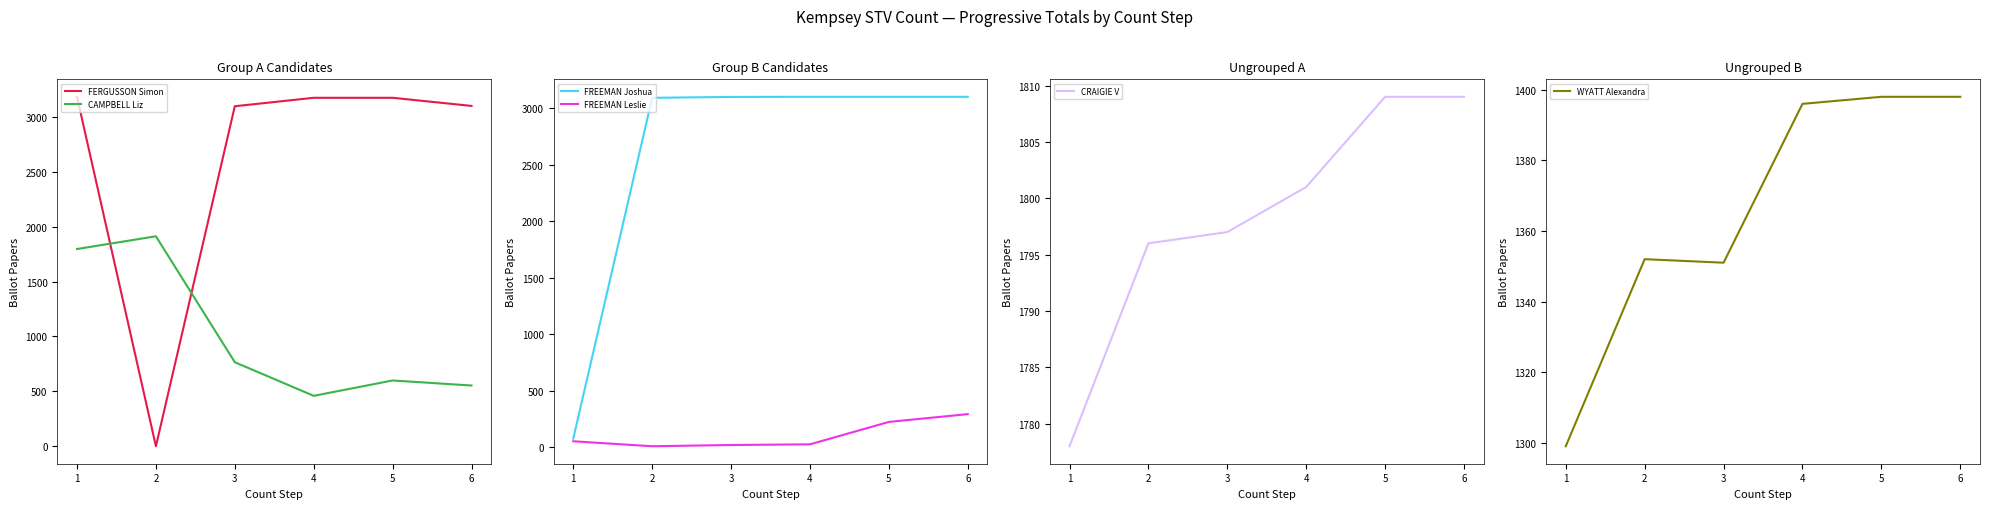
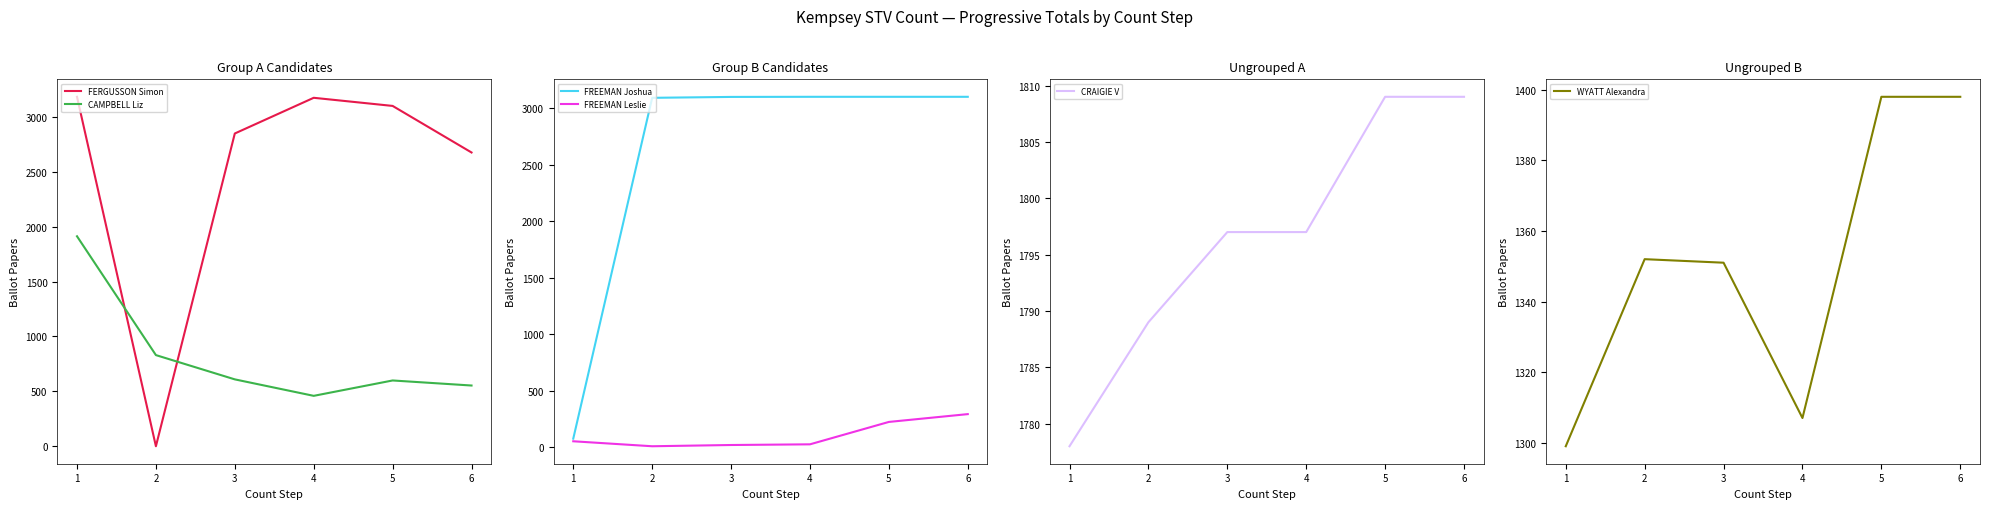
  {
    "Group A Candidates": {
      "FERGUSSON Simon": {
        "2": 0,
-       "3": 3100,
+       "3": 2850,
        "4": 3170,
-       "5": 3170,
-       "6": 3100
+       "5": 3100,
+       "6": 2680
      },
      "CAMPBELL Liz": {
-       "1": 1800,
-       "2": 1910,
-       "3": 770,
+       "1": 1910,
+       "2": 830,
+       "3": 610,
        "4": 460,
        "5": 600,
        "6": 550
      }
    },
    "Group B Candidates": {
      "FREEMAN Joshua": {
        "1": 80,
        "3": 3100,
        "4": 3100,
        "5": 3100,
        "6": 3100
      },
      "FREEMAN Leslie": {
        "1": 50,
        "2": 10,
        "3": 20,
        "4": 30,
        "5": 230,
        "6": 290
      }
    },
    "Ungrouped A": {
      "1": 1778,
-     "2": 1796,
+     "2": 1789,
      "3": 1797,
-     "4": 1801,
+     "4": 1797,
      "5": 1809,
      "6": 1809
    },
    "Ungrouped B": {
      "1": 1299,
      "2": 1352,
      "3": 1351,
-     "4": 1396,
+     "4": 1307,
      "5": 1398,
      "6": 1398
    }
  }
